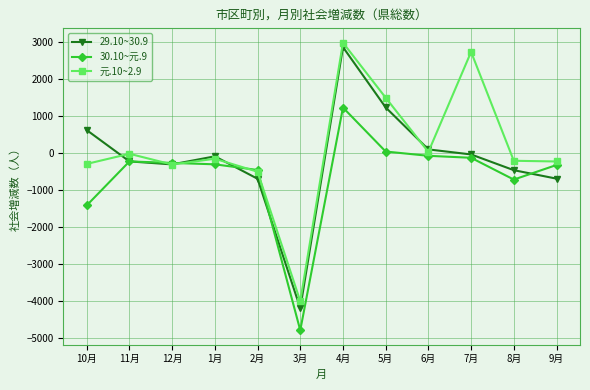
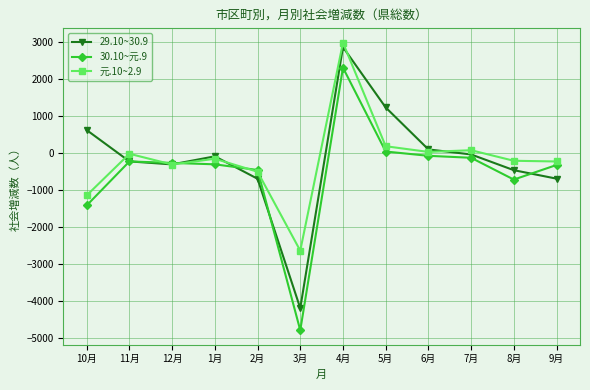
  {
    "29.10~30.9": {
      "10月": 600,
      "2月": -700,
      "3月": -4200,
      "4月": 2900,
      "5月": 1200,
      "7月": -100,
      "8月": -500,
      "9月": -700
    },
    "30.10~元.9": {
      "10月": -1400,
      "1月": -300,
      "3月": -4800,
-     "4月": 1200,
+     "4月": 2300,
      "5月": 0,
      "6月": -100,
      "7月": -100,
      "8月": -700,
      "9月": -300
    },
    "元.10~2.9": {
-     "10月": -300,
+     "10月": -1200,
      "11月": 0,
-     "3月": -4000,
+     "3月": -2700,
      "4月": 3000,
-     "5月": 1500,
-     "7月": 2700,
+     "5月": 200,
+     "7月": 100,
      "8月": -200,
      "9月": -200
    }
  }
